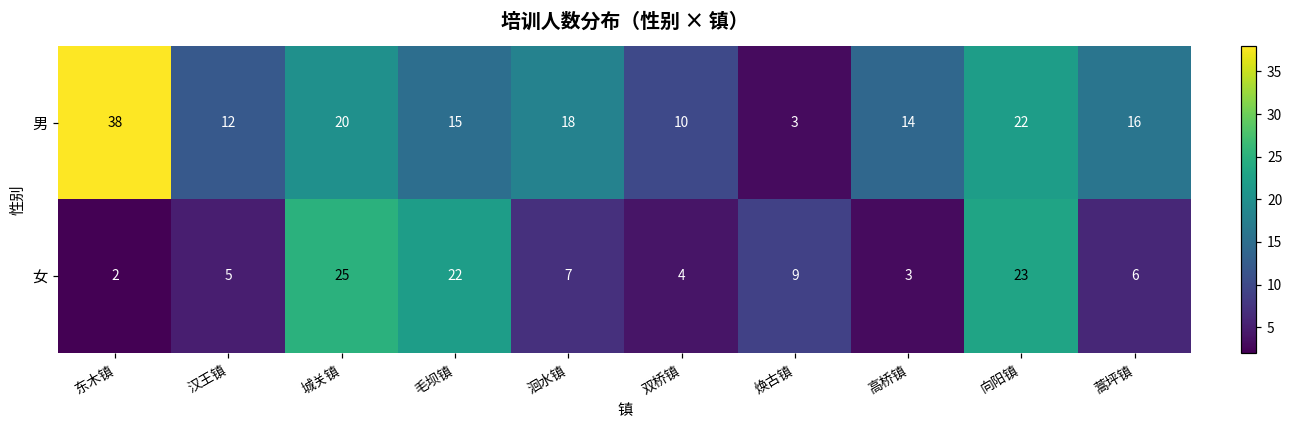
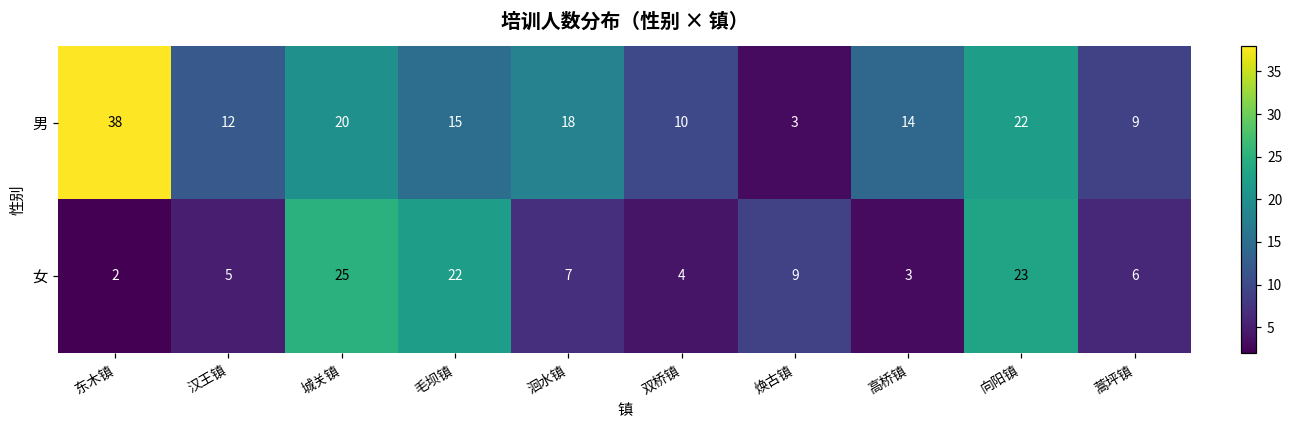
  {
    "男": {
      "东木镇": 38,
      "汉王镇": 12,
      "城关镇": 20,
      "毛坝镇": 15,
      "洄水镇": 18,
      "双桥镇": 10,
      "焕古镇": 3,
      "高桥镇": 14,
      "向阳镇": 22,
-     "蒿坪镇": 16
+     "蒿坪镇": 9
    },
    "女": {
      "东木镇": 2,
      "汉王镇": 5,
      "城关镇": 25,
      "毛坝镇": 22,
      "洄水镇": 7,
      "双桥镇": 4,
      "焕古镇": 9,
      "高桥镇": 3,
      "向阳镇": 23,
      "蒿坪镇": 6
    }
  }
